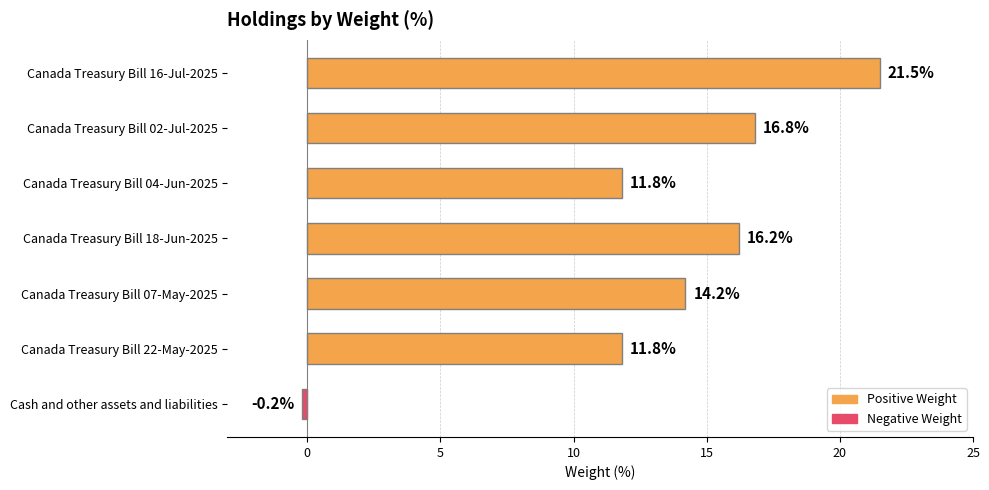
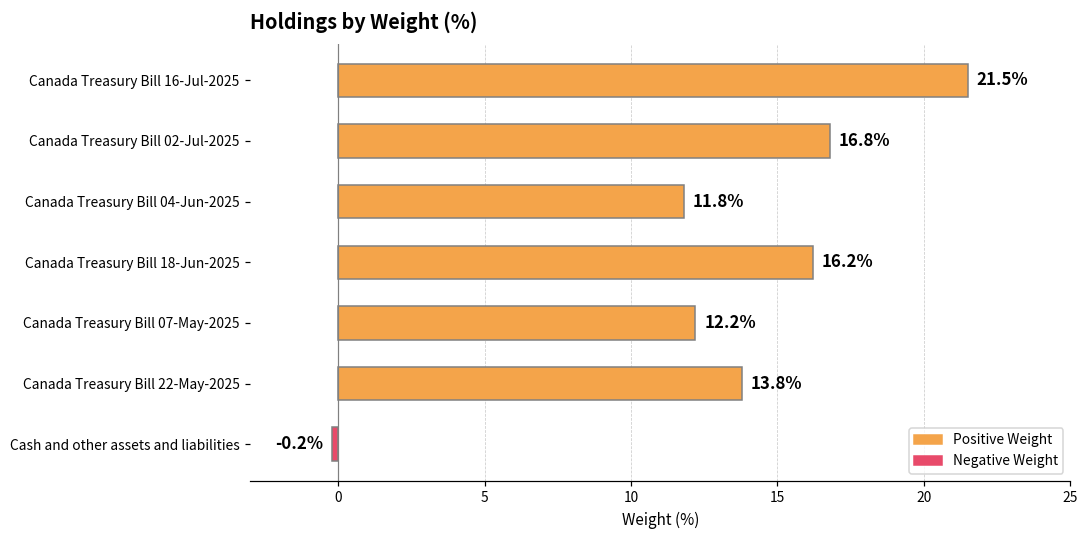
  {
    "Canada Treasury Bill 16-Jul-2025": "21.5%",
    "Canada Treasury Bill 02-Jul-2025": "16.8%",
    "Canada Treasury Bill 04-Jun-2025": "11.8%",
    "Canada Treasury Bill 18-Jun-2025": "16.2%",
-   "Canada Treasury Bill 07-May-2025": "14.2%",
-   "Canada Treasury Bill 22-May-2025": "11.8%",
+   "Canada Treasury Bill 07-May-2025": "12.2%",
+   "Canada Treasury Bill 22-May-2025": "13.8%",
    "Cash and other assets and liabilities": "-0.2%"
  }
